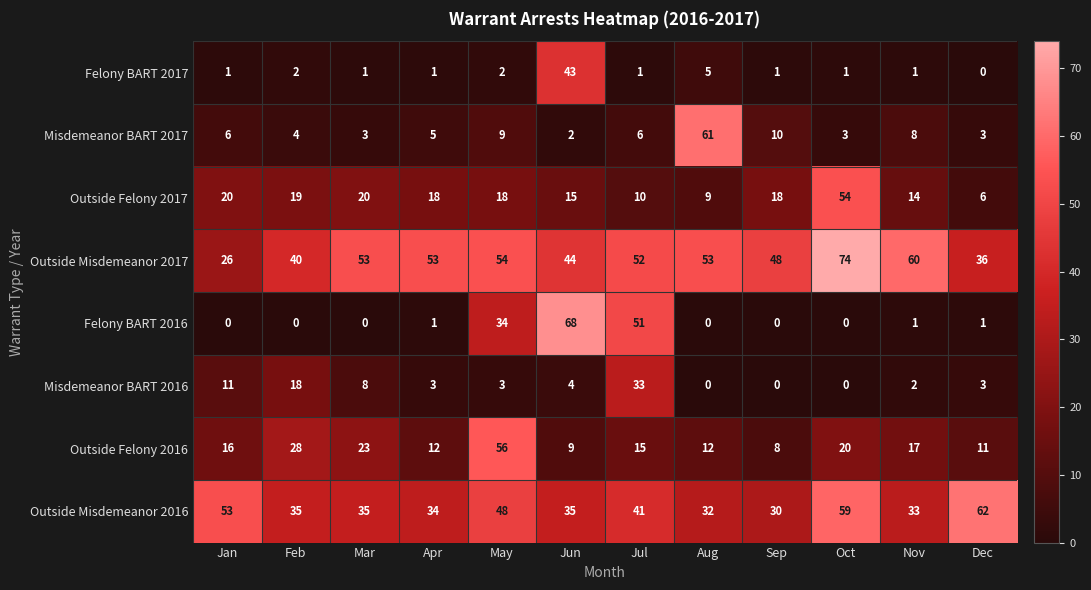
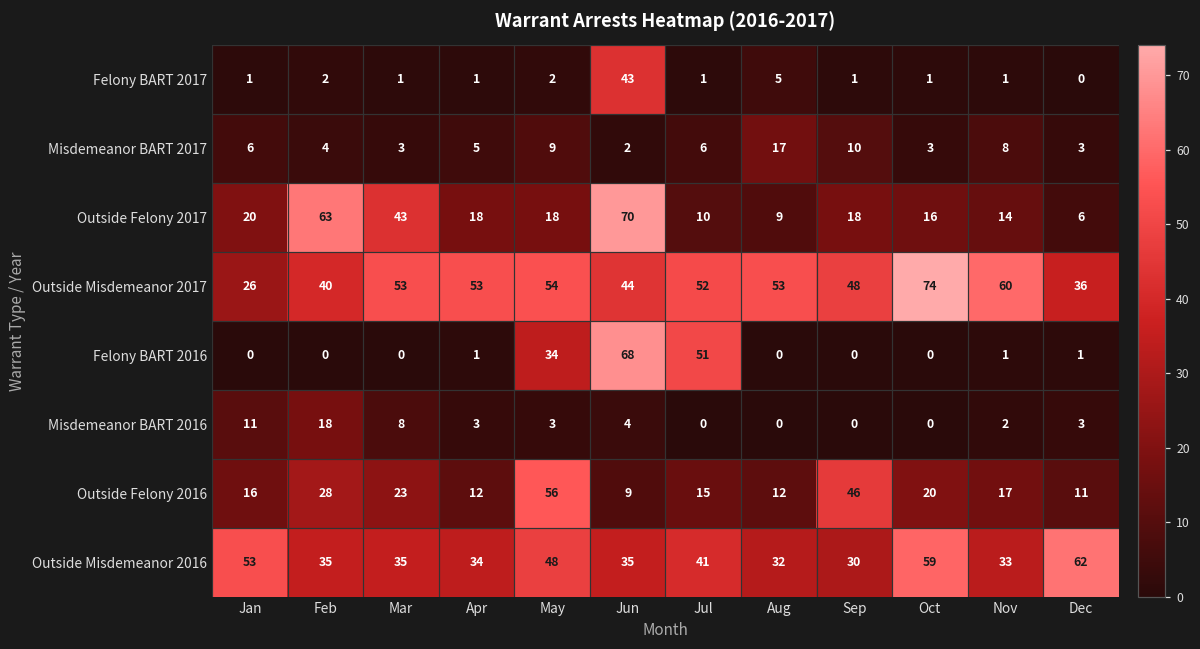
  {
    "Felony BART 2017": {
      "Jan": 1,
      "Feb": 2,
      "Mar": 1,
      "Apr": 1,
      "May": 2,
      "Jun": 43,
      "Jul": 1,
      "Aug": 5,
      "Sep": 1,
      "Oct": 1,
      "Nov": 1,
      "Dec": 0
    },
    "Misdemeanor BART 2017": {
      "Jan": 6,
      "Feb": 4,
      "Mar": 3,
      "Apr": 5,
      "May": 9,
      "Jun": 2,
      "Jul": 6,
-     "Aug": 61,
+     "Aug": 17,
      "Sep": 10,
      "Oct": 3,
      "Nov": 8,
      "Dec": 3
    },
    "Outside Felony 2017": {
      "Jan": 20,
-     "Feb": 19,
-     "Mar": 20,
+     "Feb": 63,
+     "Mar": 43,
      "Apr": 18,
      "May": 18,
-     "Jun": 15,
+     "Jun": 70,
      "Jul": 10,
      "Aug": 9,
      "Sep": 18,
-     "Oct": 54,
+     "Oct": 16,
      "Nov": 14,
      "Dec": 6
    },
    "Outside Misdemeanor 2017": {
      "Jan": 26,
      "Feb": 40,
      "Mar": 53,
      "Apr": 53,
      "May": 54,
      "Jun": 44,
      "Jul": 52,
      "Aug": 53,
      "Sep": 48,
      "Oct": 74,
      "Nov": 60,
      "Dec": 36
    },
    "Felony BART 2016": {
      "Jan": 0,
      "Feb": 0,
      "Mar": 0,
      "Apr": 1,
      "May": 34,
      "Jun": 68,
      "Jul": 51,
      "Aug": 0,
      "Sep": 0,
      "Oct": 0,
      "Nov": 1,
      "Dec": 1
    },
    "Misdemeanor BART 2016": {
      "Jan": 11,
      "Feb": 18,
      "Mar": 8,
      "Apr": 3,
      "May": 3,
      "Jun": 4,
-     "Jul": 33,
+     "Jul": 0,
      "Aug": 0,
      "Sep": 0,
      "Oct": 0,
      "Nov": 2,
      "Dec": 3
    },
    "Outside Felony 2016": {
      "Jan": 16,
      "Feb": 28,
      "Mar": 23,
      "Apr": 12,
      "May": 56,
      "Jun": 9,
      "Jul": 15,
      "Aug": 12,
-     "Sep": 8,
+     "Sep": 46,
      "Oct": 20,
      "Nov": 17,
      "Dec": 11
    },
    "Outside Misdemeanor 2016": {
      "Jan": 53,
      "Feb": 35,
      "Mar": 35,
      "Apr": 34,
      "May": 48,
      "Jun": 35,
      "Jul": 41,
      "Aug": 32,
      "Sep": 30,
      "Oct": 59,
      "Nov": 33,
      "Dec": 62
    }
  }
